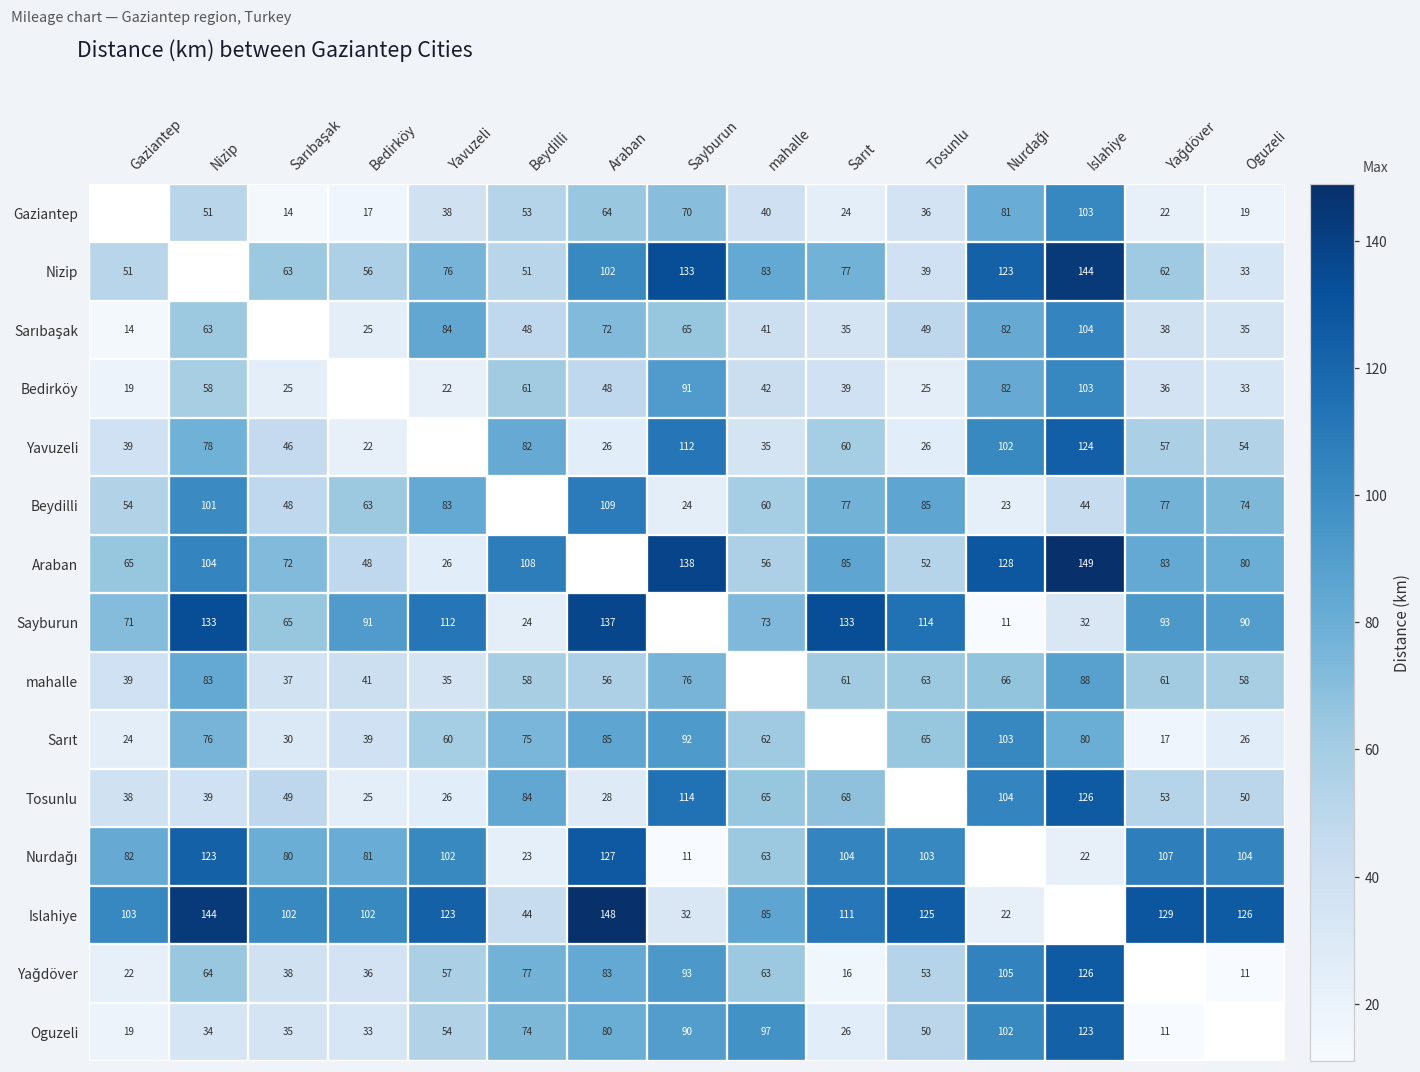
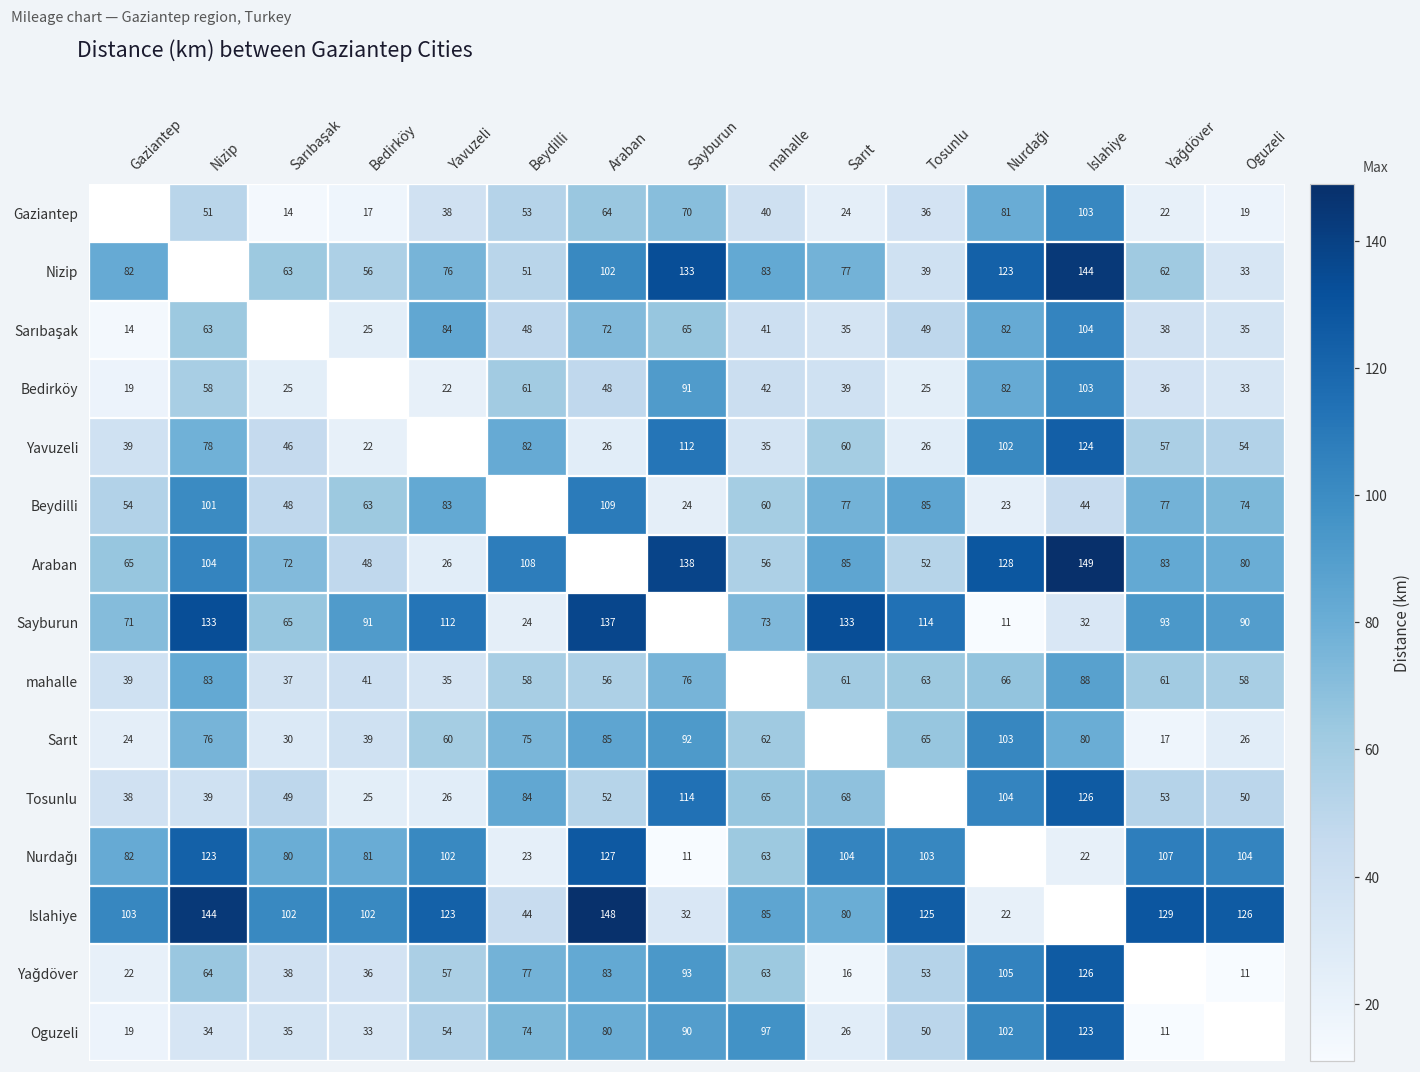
  {
    "Nizip": {
-     "Gaziantep": 51,
+     "Gaziantep": 82,
      "Sarıbaşak": 63,
      "Bedirköy": 56,
      "Yavuzeli": 76,
      "Beydilli": 51,
      "Araban": 102,
      "Sayburun": 133,
      "mahalle": 83,
      "Sarıt": 77,
      "Tosunlu": 39,
      "Nurdağı": 123,
      "Islahiye": 144,
      "Yağdöver": 62,
      "Oguzeli": 33
    },
    "Tosunlu": {
      "Gaziantep": 38,
      "Nizip": 39,
      "Sarıbaşak": 49,
      "Bedirköy": 25,
      "Yavuzeli": 26,
      "Beydilli": 84,
-     "Araban": 28,
+     "Araban": 52,
      "Sayburun": 114,
      "mahalle": 65,
      "Sarıt": 68,
      "Nurdağı": 104,
      "Islahiye": 126,
      "Yağdöver": 53,
      "Oguzeli": 50
    },
    "Islahiye": {
      "Gaziantep": 103,
      "Nizip": 144,
      "Sarıbaşak": 102,
      "Bedirköy": 102,
      "Yavuzeli": 123,
      "Beydilli": 44,
      "Araban": 148,
      "Sayburun": 32,
      "mahalle": 85,
-     "Sarıt": 111,
+     "Sarıt": 80,
      "Tosunlu": 125,
      "Nurdağı": 22,
      "Yağdöver": 129,
      "Oguzeli": 126
    }
  }
